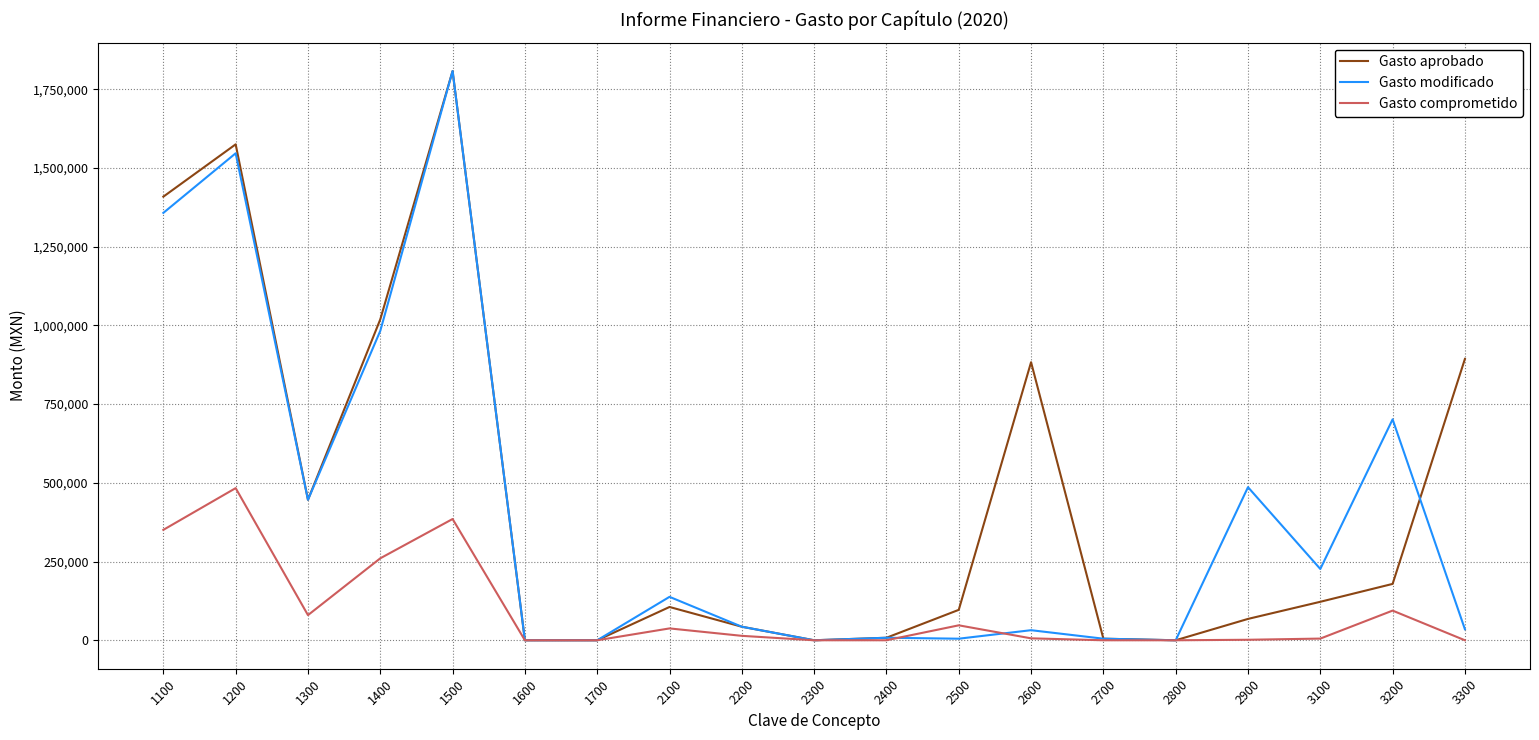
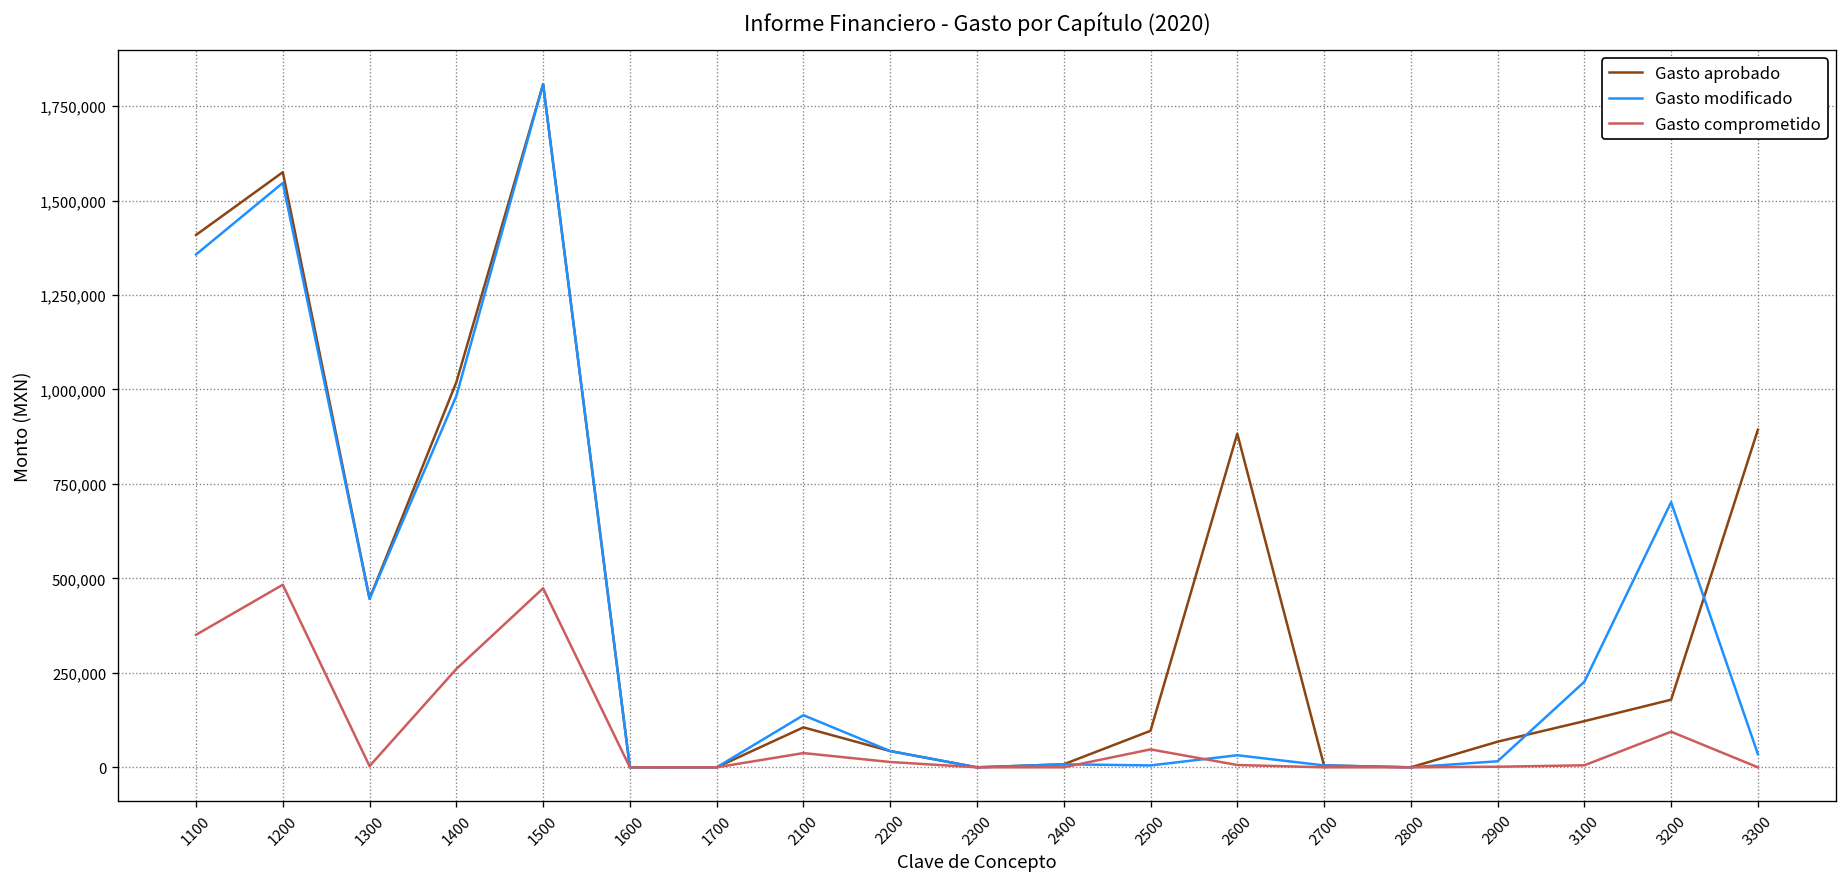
  {
    "Gasto aprobado": {
      "1100": "1,410,000",
      "1200": "1,580,000",
      "1400": "1,020,000",
      "2100": "110,000",
      "2500": "100,000",
      "2600": "880,000",
      "2900": "70,000",
      "3100": "120,000",
      "3200": "180,000",
      "3300": "890,000"
    },
    "Gasto modificado": {
      "1100": "1,360,000",
      "1200": "1,550,000",
      "1400": "980,000",
      "2100": "140,000",
      "2500": "10,000",
      "2600": "30,000",
-     "2900": "490,000",
+     "2900": "20,000",
      "3100": "230,000",
      "3200": "700,000",
      "3300": "40,000"
    },
    "Gasto comprometido": {
      "1100": "350,000",
      "1200": "480,000",
-     "1300": "80,000",
+     "1300": "0",
      "1400": "260,000",
-     "1500": "390,000",
+     "1500": "470,000",
      "2100": "40,000",
      "2200": "10,000",
      "2500": "50,000",
      "2600": "10,000",
      "2900": "0",
      "3100": "10,000",
      "3200": "90,000",
      "3300": "0"
    }
  }
